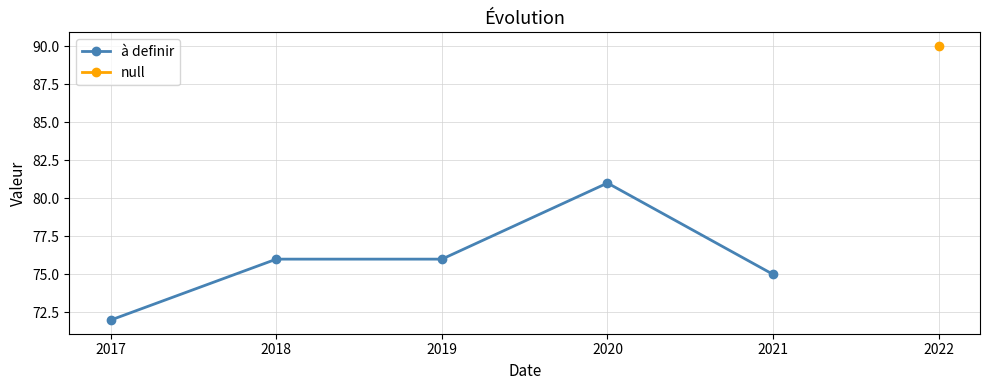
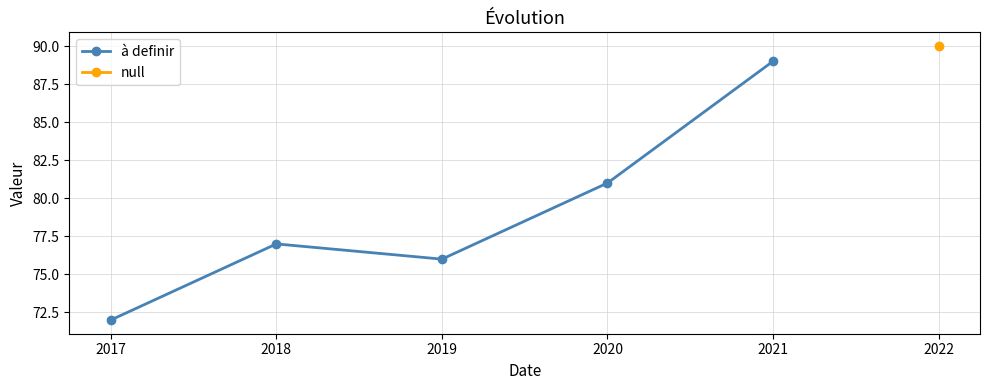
  {
    "à definir": {
      "2017": 72,
-     "2018": 76,
+     "2018": 77,
      "2019": 76,
      "2020": 81,
-     "2021": 75
+     "2021": 89
    },
    "null": {
      "2022": 90
    }
  }
